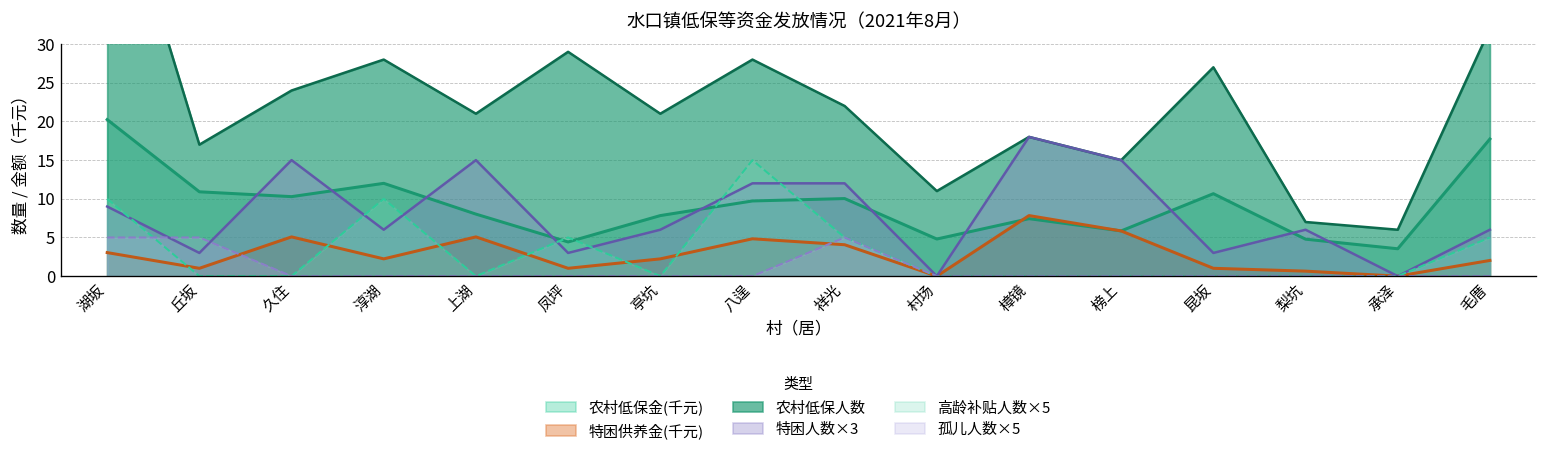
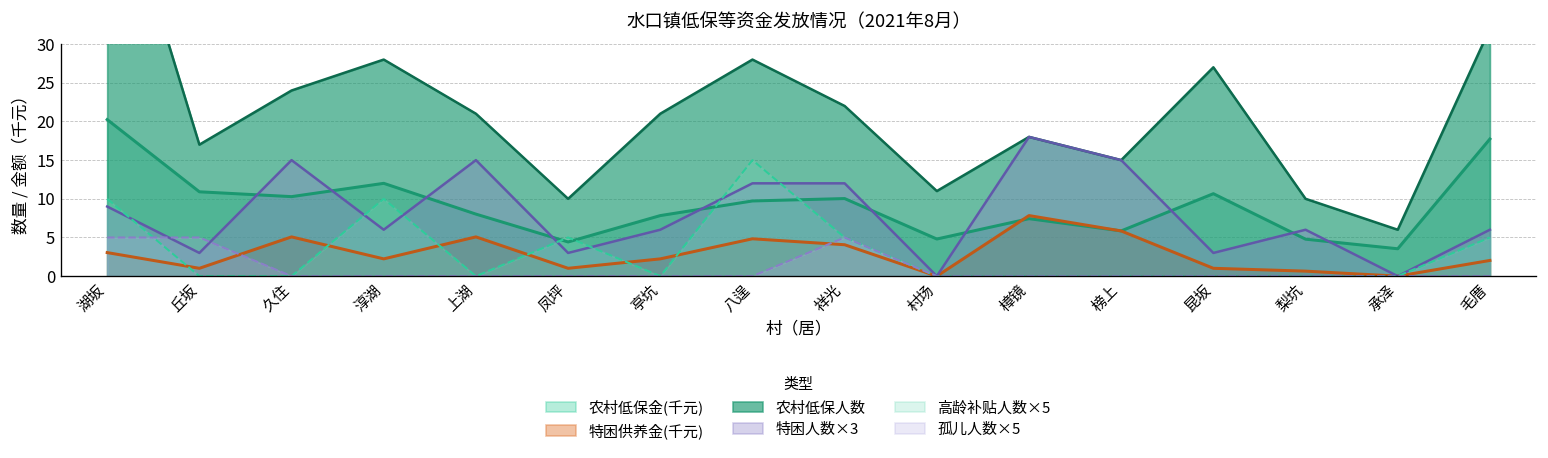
  {
    "农村低保金(千元)": {
      "湖坂": 20,
      "丘坂": 11,
      "久住": 10,
      "淳湖": 12,
      "上湖": 8,
      "凤坪": 4,
      "亭坑": 8,
      "八逞": 10,
      "祥光": 10,
      "村场": 5,
      "樟镜": 7,
      "昆坂": 11,
      "梨坑": 5,
      "承泽": 4,
      "毛厝": 18
    },
    "特困供养金(千元)": {
      "湖坂": 3,
      "丘坂": 1,
      "久住": 5,
      "淳湖": 2,
      "上湖": 5,
      "凤坪": 1,
      "亭坑": 2,
      "八逞": 5,
      "祥光": 4,
      "樟镜": 8,
      "昆坂": 1,
      "梨坑": 1,
      "毛厝": 2
    },
    "农村低保人数": {
      "丘坂": 17,
      "久住": 24,
      "淳湖": 28,
      "上湖": 21,
-     "凤坪": 29,
+     "凤坪": 10,
      "亭坑": 21,
      "八逞": 28,
      "祥光": 22,
      "村场": 11,
      "昆坂": 27,
-     "梨坑": 7,
+     "梨坑": 10,
      "承泽": 6
    }
  }
